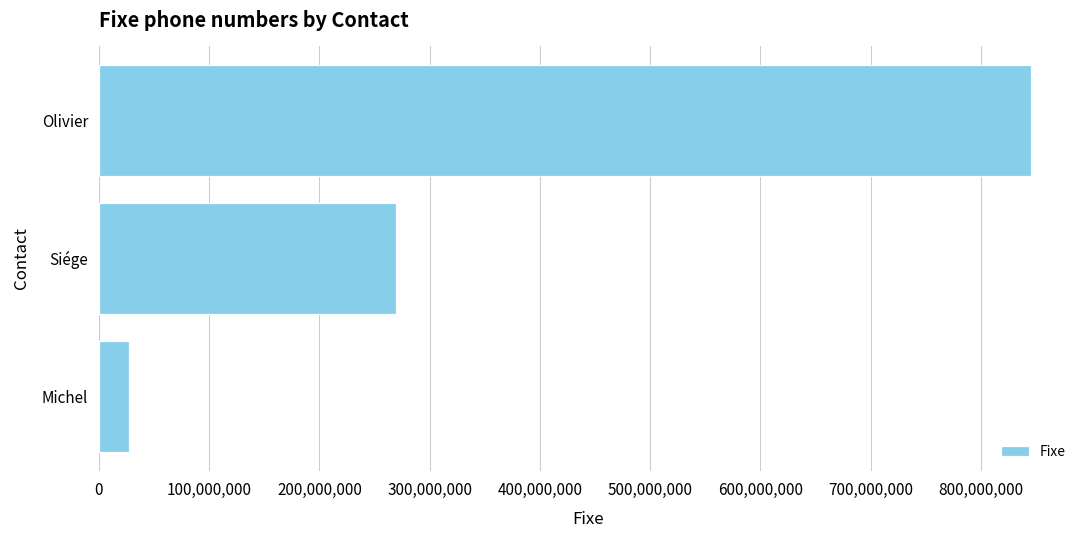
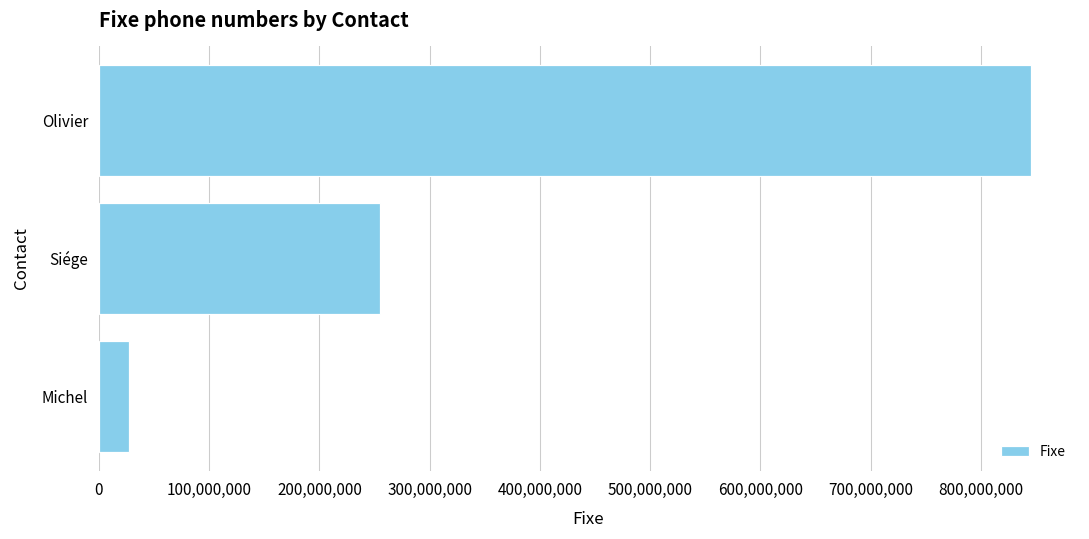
  {
    "Olivier": "846,000,000",
-   "Siége": "270,000,000",
+   "Siége": "255,000,000",
    "Michel": "27,000,000"
  }
